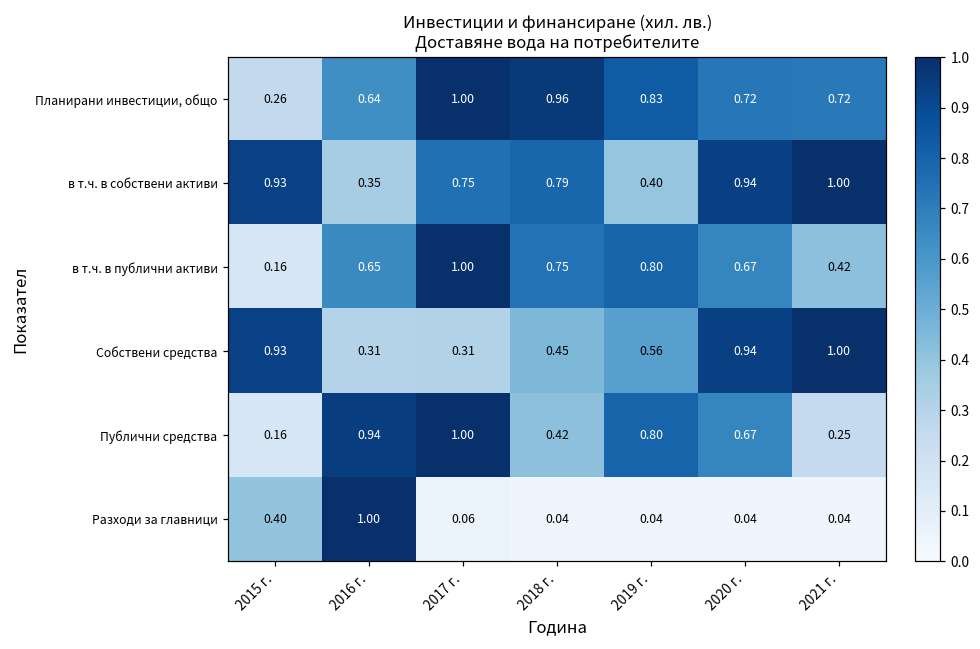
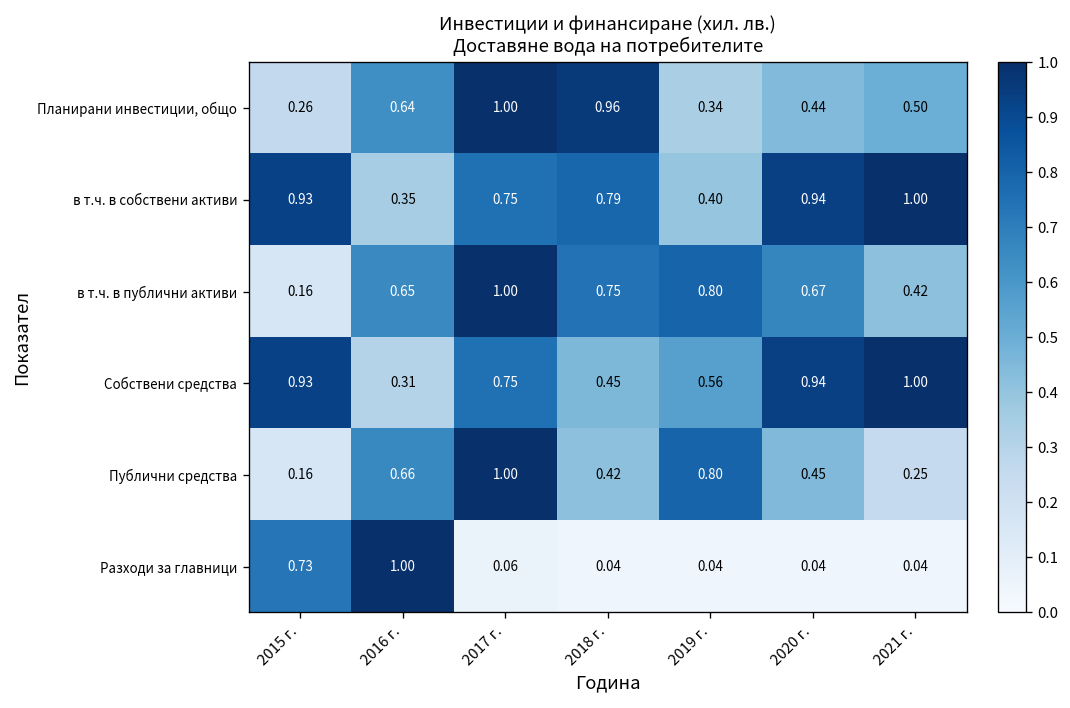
  {
    "Планирани инвестиции, общо": {
      "2015 г.": 0.26,
      "2016 г.": 0.64,
      "2017 г.": 1.00,
      "2018 г.": 0.96,
-     "2019 г.": 0.83,
-     "2020 г.": 0.72,
-     "2021 г.": 0.72
+     "2019 г.": 0.34,
+     "2020 г.": 0.44,
+     "2021 г.": 0.50
    },
    "в т.ч. в собствени активи": {
      "2015 г.": 0.93,
      "2016 г.": 0.35,
      "2017 г.": 0.75,
      "2018 г.": 0.79,
      "2019 г.": 0.40,
      "2020 г.": 0.94,
      "2021 г.": 1.00
    },
    "в т.ч. в публични активи": {
      "2015 г.": 0.16,
      "2016 г.": 0.65,
      "2017 г.": 1.00,
      "2018 г.": 0.75,
      "2019 г.": 0.80,
      "2020 г.": 0.67,
      "2021 г.": 0.42
    },
    "Собствени средства": {
      "2015 г.": 0.93,
      "2016 г.": 0.31,
-     "2017 г.": 0.31,
+     "2017 г.": 0.75,
      "2018 г.": 0.45,
      "2019 г.": 0.56,
      "2020 г.": 0.94,
      "2021 г.": 1.00
    },
    "Публични средства": {
      "2015 г.": 0.16,
-     "2016 г.": 0.94,
+     "2016 г.": 0.66,
      "2017 г.": 1.00,
      "2018 г.": 0.42,
      "2019 г.": 0.80,
-     "2020 г.": 0.67,
+     "2020 г.": 0.45,
      "2021 г.": 0.25
    },
    "Разходи за главници": {
-     "2015 г.": 0.40,
+     "2015 г.": 0.73,
      "2016 г.": 1.00,
      "2017 г.": 0.06,
      "2018 г.": 0.04,
      "2019 г.": 0.04,
      "2020 г.": 0.04,
      "2021 г.": 0.04
    }
  }
